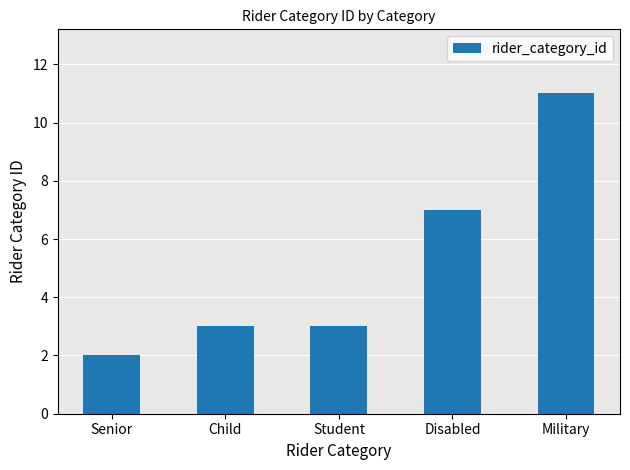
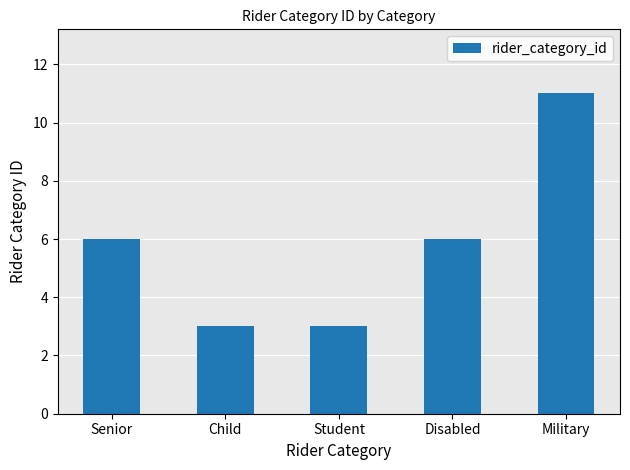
  {
-   "Senior": 2,
+   "Senior": 6,
    "Child": 3,
    "Student": 3,
-   "Disabled": 7,
+   "Disabled": 6,
    "Military": 11
  }
